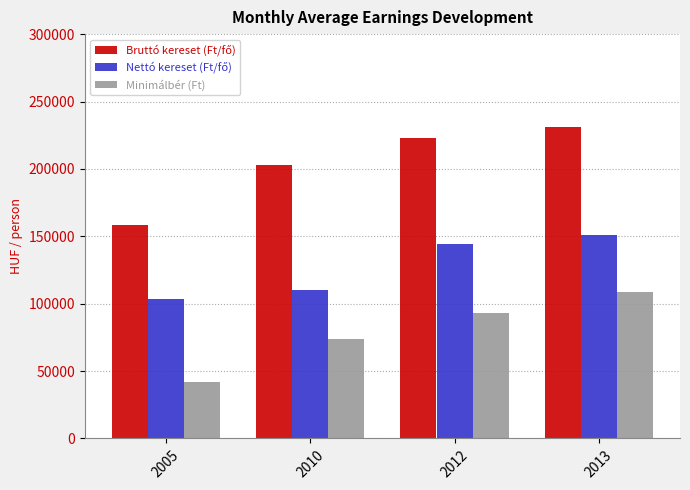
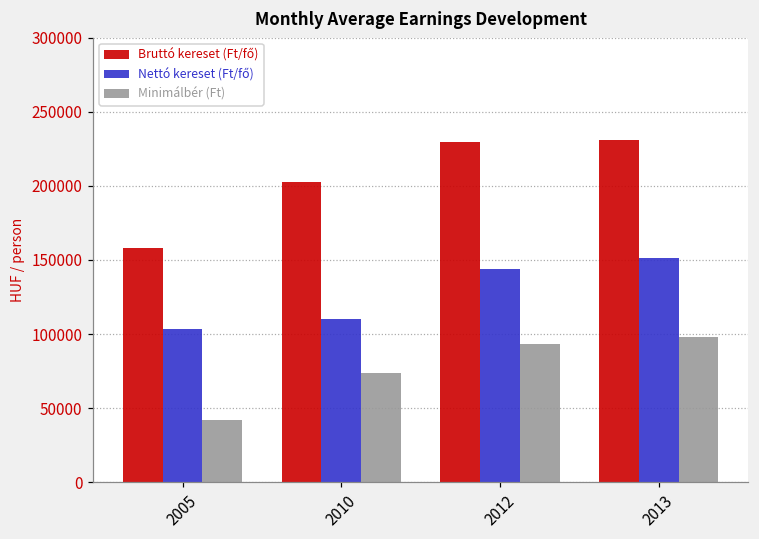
  {
    "Bruttó kereset (Ft/fő)": {
      "2005": 158000,
      "2010": 203000,
-     "2012": 223000,
+     "2012": 229000,
      "2013": 231000
    },
    "Nettó kereset (Ft/fő)": {
      "2005": 103000,
      "2010": 110000,
      "2012": 144000,
      "2013": 151000
    },
    "Minimálbér (Ft)": {
      "2005": 42000,
      "2010": 74000,
      "2012": 93000,
-     "2013": 109000
+     "2013": 98000
    }
  }
